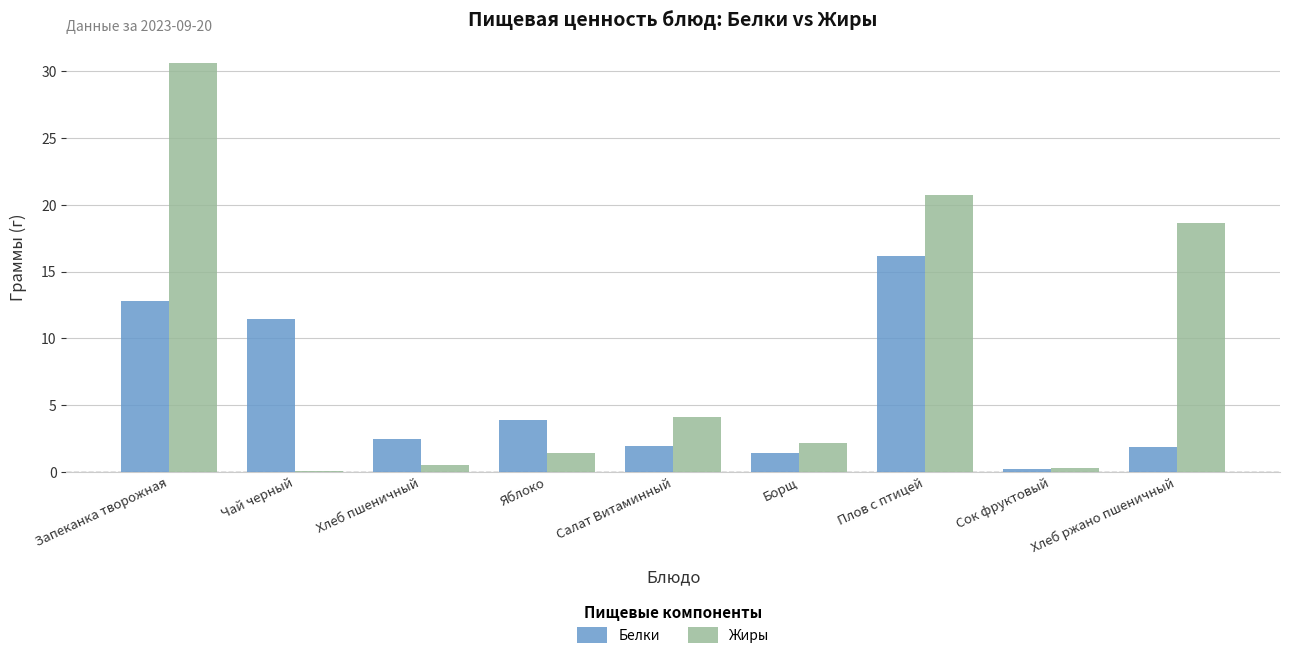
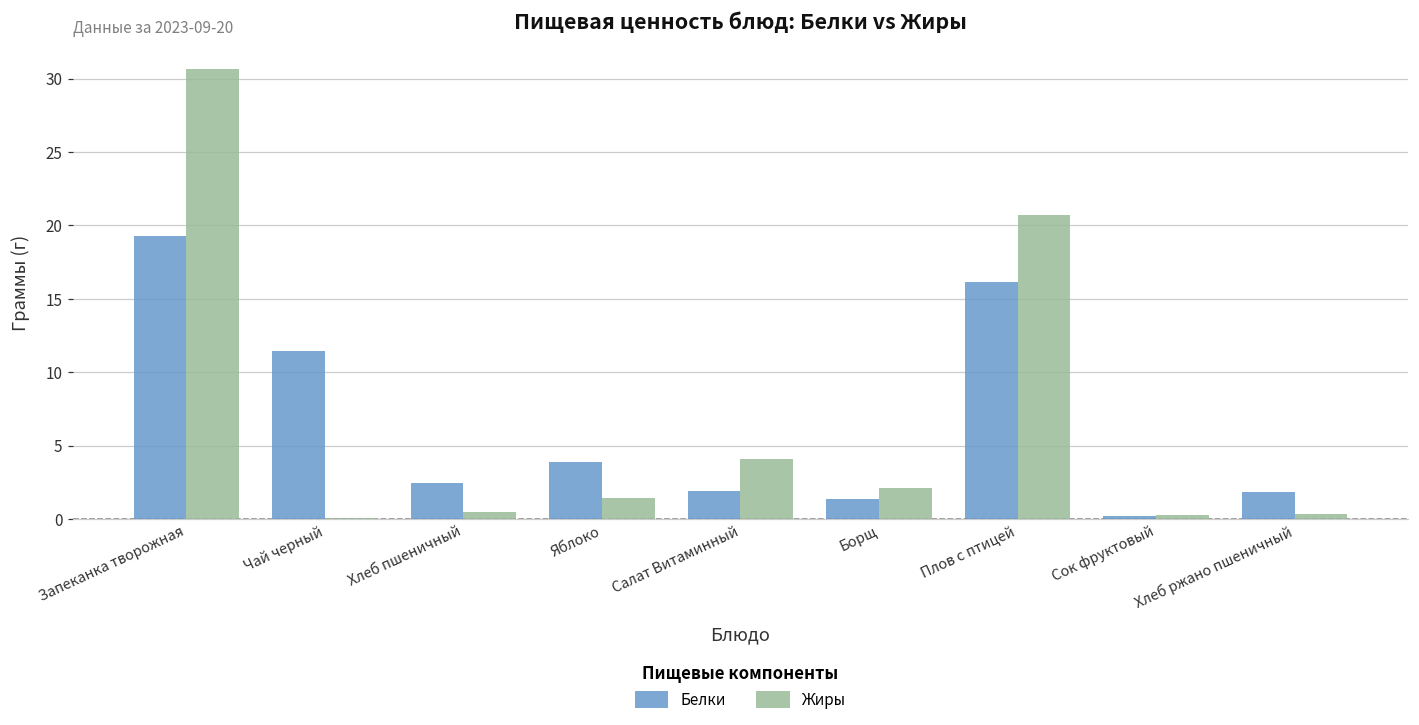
  {
    "Белки": {
-     "Запеканка творожная": 12.8,
+     "Запеканка творожная": 19.3,
      "Чай черный": 11.4,
      "Хлеб пшеничный": 2.4,
      "Яблоко": 3.9,
      "Салат Витаминный": 1.9,
      "Борщ": 1.4,
      "Плов с птицей": 16.2,
      "Сок фруктовый": 0.2,
      "Хлеб ржано пшеничный": 1.9
    },
    "Жиры": {
      "Запеканка творожная": 30.7,
      "Хлеб пшеничный": 0.5,
      "Яблоко": 1.4,
      "Салат Витаминный": 4.1,
      "Борщ": 2.1,
      "Плов с птицей": 20.7,
      "Сок фруктовый": 0.3,
-     "Хлеб ржано пшеничный": 18.7
+     "Хлеб ржано пшеничный": 0.4
    }
  }
